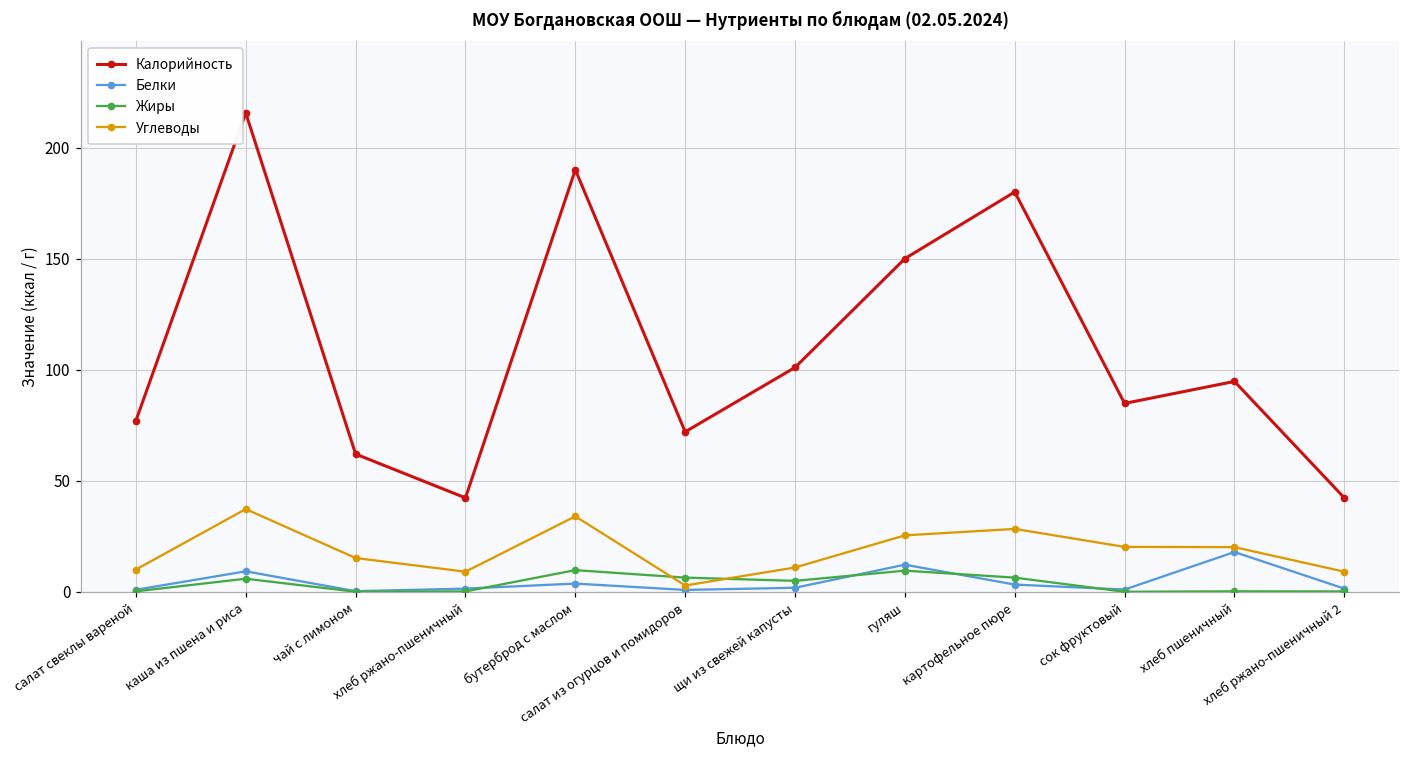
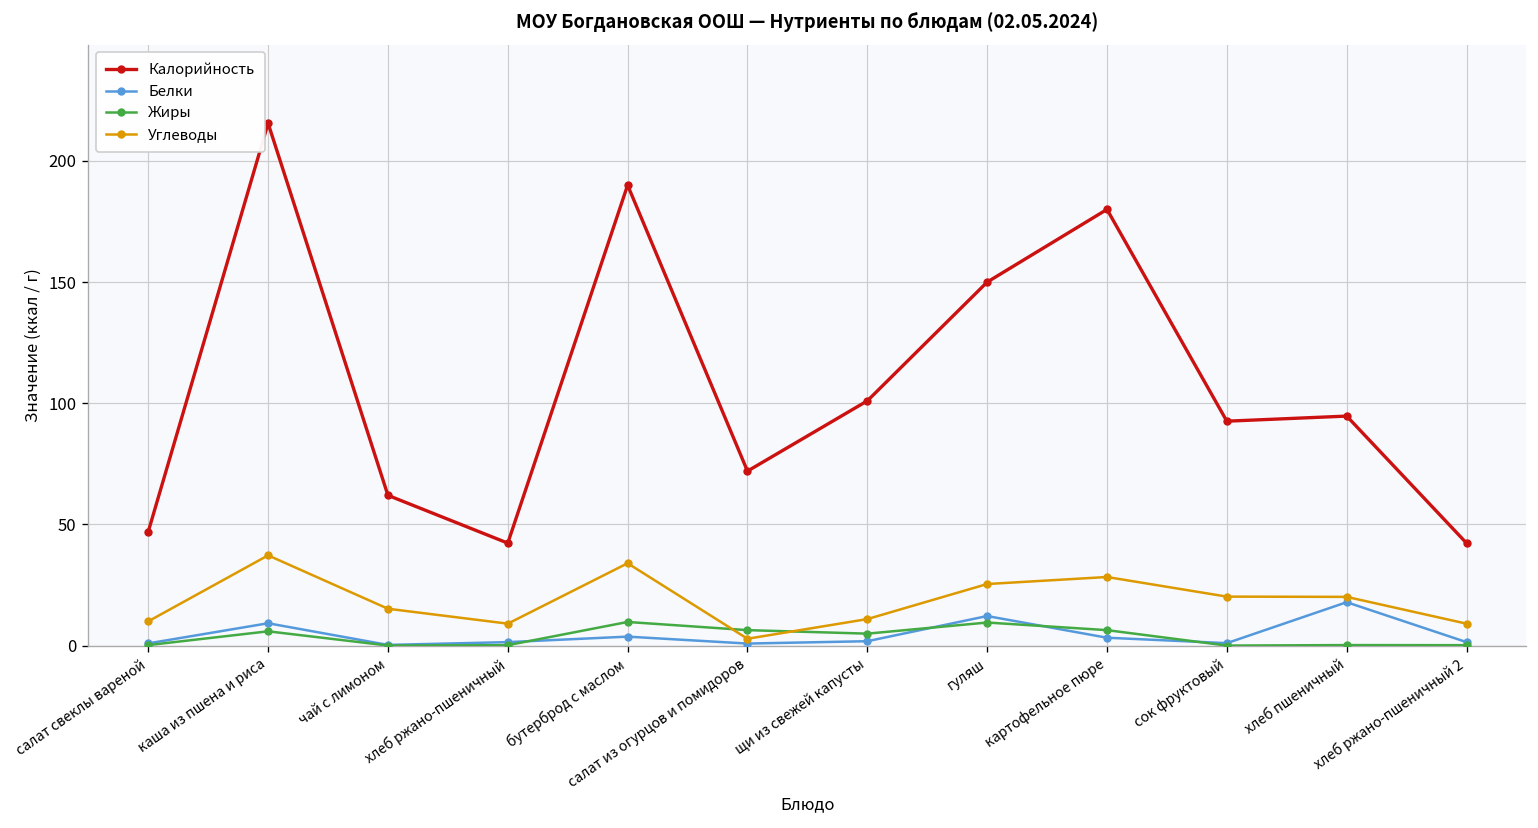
  {
    "Калорийность": {
-     "салат свеклы вареной": 77,
+     "салат свеклы вареной": 47,
      "каша из пшена и риса": 216,
      "чай с лимоном": 62,
      "хлеб ржано-пшеничный": 42,
      "бутерброд с маслом": 190,
      "салат из огурцов и помидоров": 72,
      "щи из свежей капусты": 101,
      "гуляш": 150,
      "картофельное пюре": 180,
-     "сок фруктовый": 85,
+     "сок фруктовый": 93,
      "хлеб пшеничный": 95,
      "хлеб ржано-пшеничный 2": 42
    },
    "Белки": {
      "каша из пшена и риса": 9,
      "хлеб ржано-пшеничный": 1,
      "бутерброд с маслом": 4,
      "салат из огурцов и помидоров": 1,
      "щи из свежей капусты": 2,
      "гуляш": 12,
      "картофельное пюре": 3,
      "хлеб пшеничный": 18,
      "хлеб ржано-пшеничный 2": 1
    },
    "Жиры": {
      "каша из пшена и риса": 6,
      "хлеб ржано-пшеничный": 0,
      "бутерброд с маслом": 10,
      "салат из огурцов и помидоров": 6,
      "щи из свежей капусты": 5,
      "гуляш": 10,
      "картофельное пюре": 6,
      "хлеб пшеничный": 0,
      "хлеб ржано-пшеничный 2": 0
    },
    "Углеводы": {
      "салат свеклы вареной": 10,
      "каша из пшена и риса": 37,
      "чай с лимоном": 15,
      "хлеб ржано-пшеничный": 9,
      "бутерброд с маслом": 34,
      "салат из огурцов и помидоров": 3,
      "щи из свежей капусты": 11,
      "гуляш": 25,
      "картофельное пюре": 28,
      "сок фруктовый": 20,
      "хлеб пшеничный": 20,
      "хлеб ржано-пшеничный 2": 9
    }
  }
